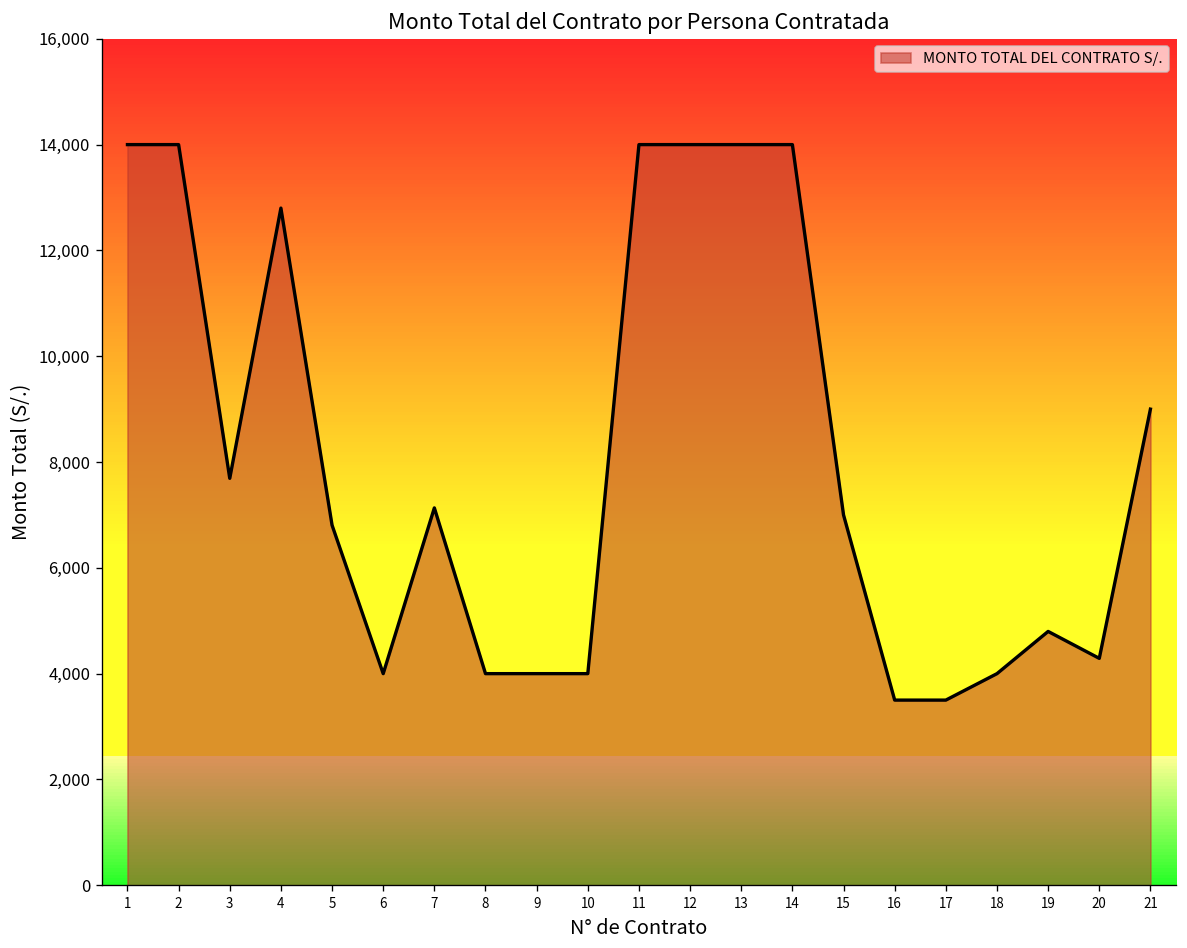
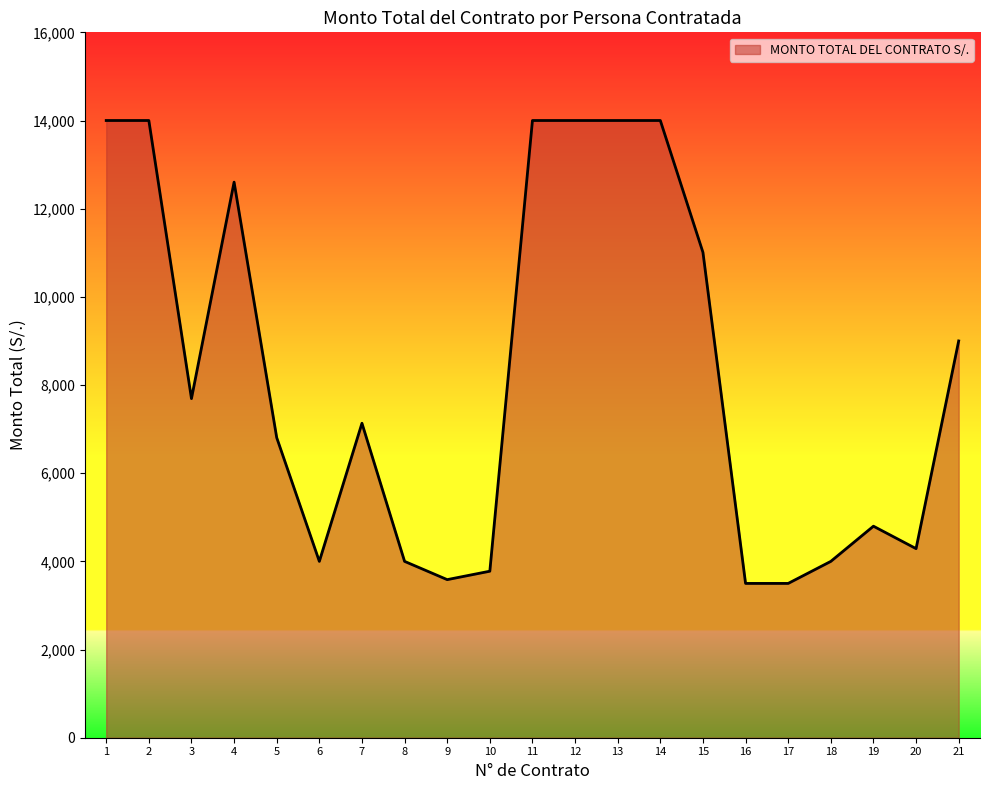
  {
    "1": "14,000",
    "2": "14,000",
    "3": "7,700",
-   "4": "12,800",
+   "4": "12,600",
    "5": "6,800",
    "6": "4,000",
    "7": "7,100",
    "8": "4,000",
-   "9": "4,000",
-   "10": "4,000",
+   "9": "3,600",
+   "10": "3,800",
    "11": "14,000",
    "12": "14,000",
    "13": "14,000",
    "14": "14,000",
-   "15": "7,000",
+   "15": "11,000",
    "16": "3,500",
    "17": "3,500",
    "18": "4,000",
    "19": "4,800",
    "20": "4,300",
    "21": "9,000"
  }
